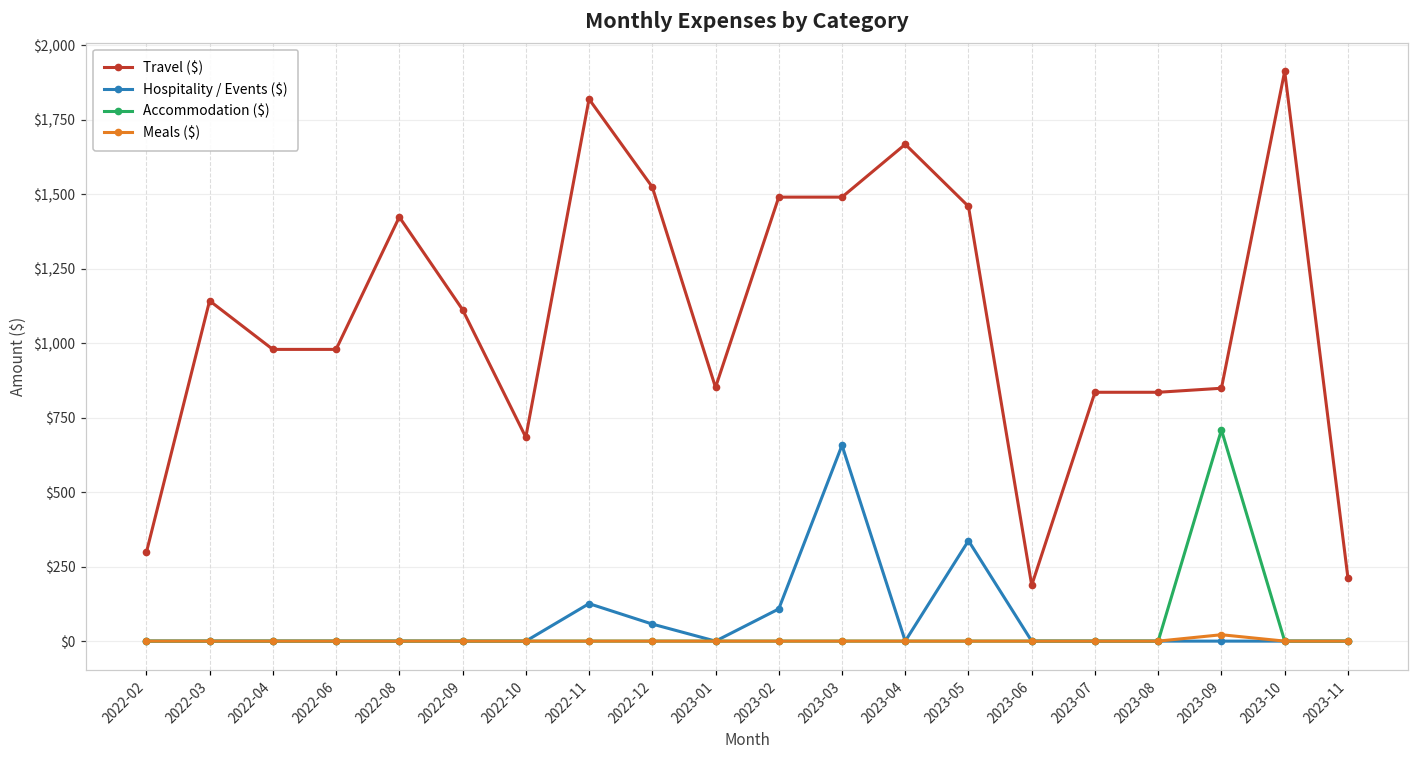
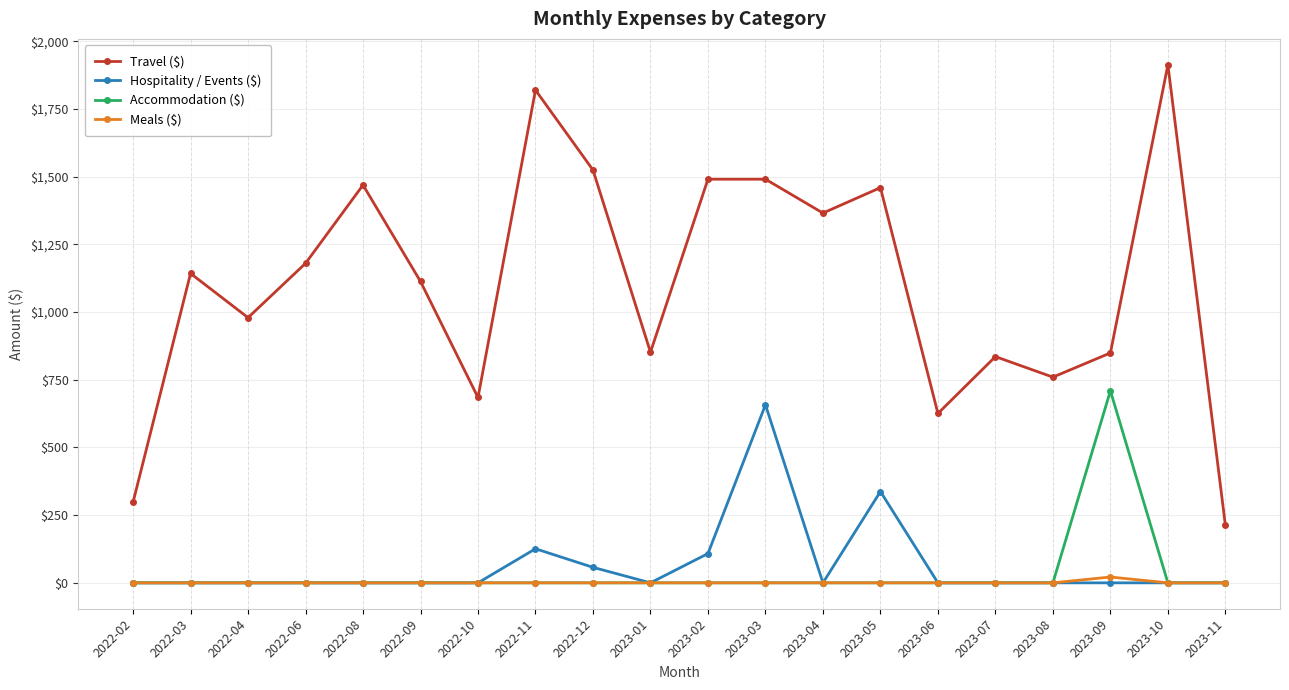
  {
    "Travel ($)": {
      "2022-02": "$300",
      "2022-03": "$1,140",
      "2022-04": "$980",
-     "2022-06": "$980",
-     "2022-08": "$1,420",
+     "2022-06": "$1,180",
+     "2022-08": "$1,470",
      "2022-09": "$1,110",
      "2022-10": "$680",
      "2022-11": "$1,820",
      "2022-12": "$1,520",
      "2023-01": "$850",
      "2023-02": "$1,490",
      "2023-03": "$1,490",
-     "2023-04": "$1,670",
+     "2023-04": "$1,370",
      "2023-05": "$1,460",
-     "2023-06": "$190",
+     "2023-06": "$630",
      "2023-07": "$840",
-     "2023-08": "$840",
+     "2023-08": "$760",
      "2023-09": "$850",
      "2023-10": "$1,910",
      "2023-11": "$210"
    },
    "Hospitality / Events ($)": {
      "2022-11": "$130",
      "2022-12": "$60",
      "2023-02": "$110",
      "2023-03": "$660",
      "2023-05": "$340",
      "2023-09": "$0"
    },
    "Accommodation ($)": {
      "2023-09": "$710"
    },
    "Meals ($)": {
      "2023-09": "$20"
    }
  }
